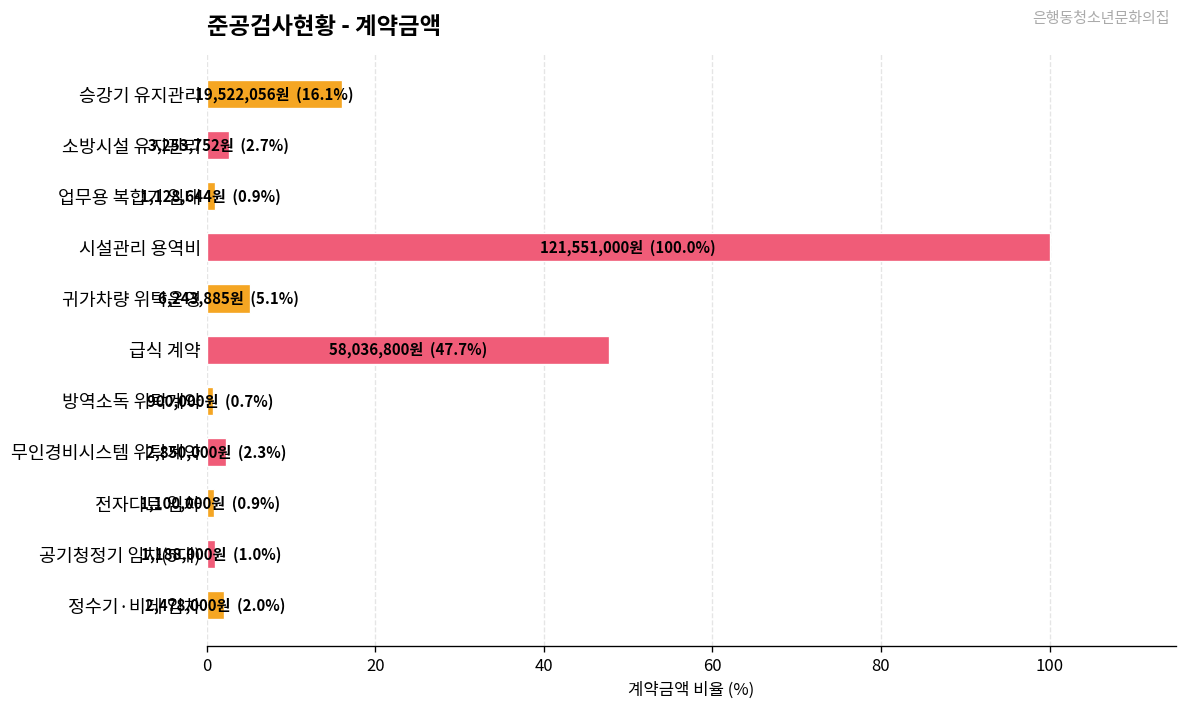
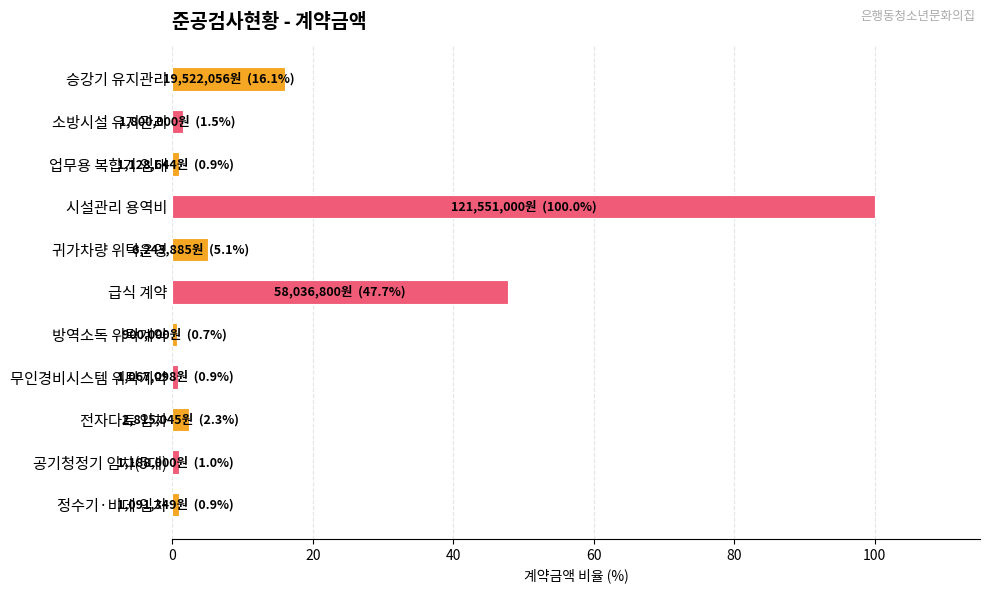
  {
    "승강기 유지관리": "(16.1%)",
-   "소방시설 유지관리": "3,253,752원 (2.7%)",
+   "소방시설 유지관리": "1,800,000원 (1.5%)",
    "업무용 복합기 임대": "(0.9%)",
    "시설관리 용역비": "(100.0%)",
    "귀가차량 위탁운영": "(5.1%)",
    "급식 계약": "(47.7%)",
    "방역소독 위탁계약": "(0.7%)",
-   "무인경비시스템 위탁계약": "2,850,000원 (2.3%)",
-   "전자다트 임차": "1,100,000원 (0.9%)",
+   "무인경비시스템 위탁계약": "1,067,098원 (0.9%)",
+   "전자다트 임차": "2,815,045원 (2.3%)",
    "공기청정기 임차(5대)": "(1.0%)",
-   "정수기·비데 임차": "2,478,000원 (2.0%)"
+   "정수기·비데 임차": "1,091,349원 (0.9%)"
  }
